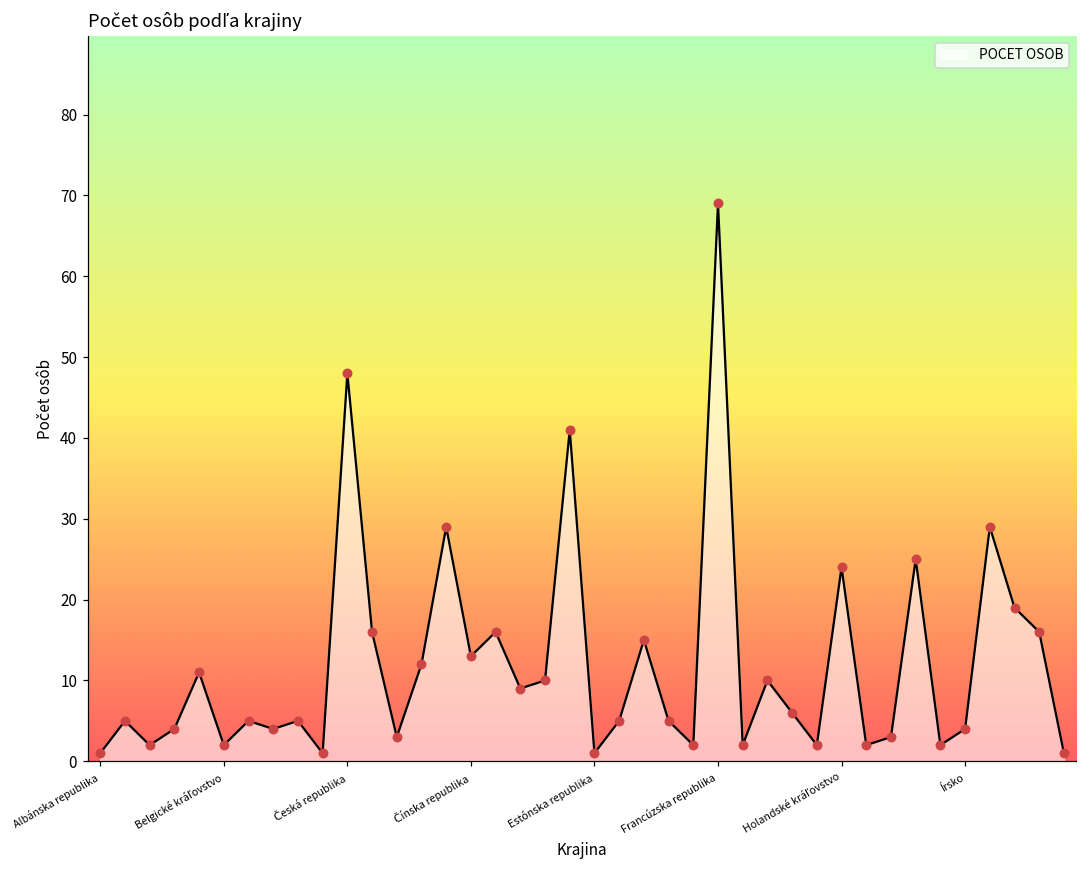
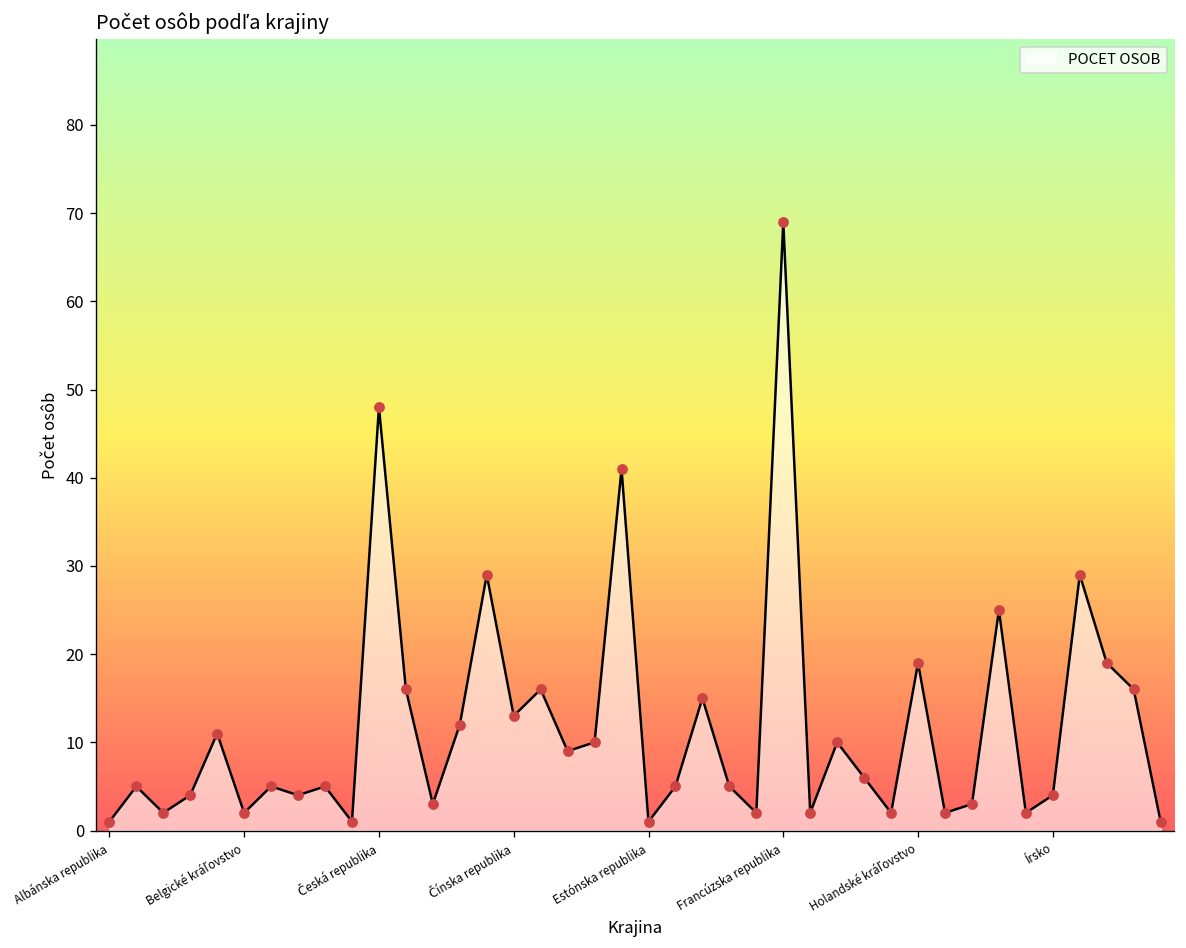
  {
    "Albánska republika": 1,
    "Belgické kráľovstvo": 2,
    "Česká republika": 48,
    "Čínska republika": 13,
    "Estónska republika": 1,
    "Francúzska republika": 69,
-   "Holandské kráľovstvo": 24,
+   "Holandské kráľovstvo": 19,
    "Írsko": 4
  }
